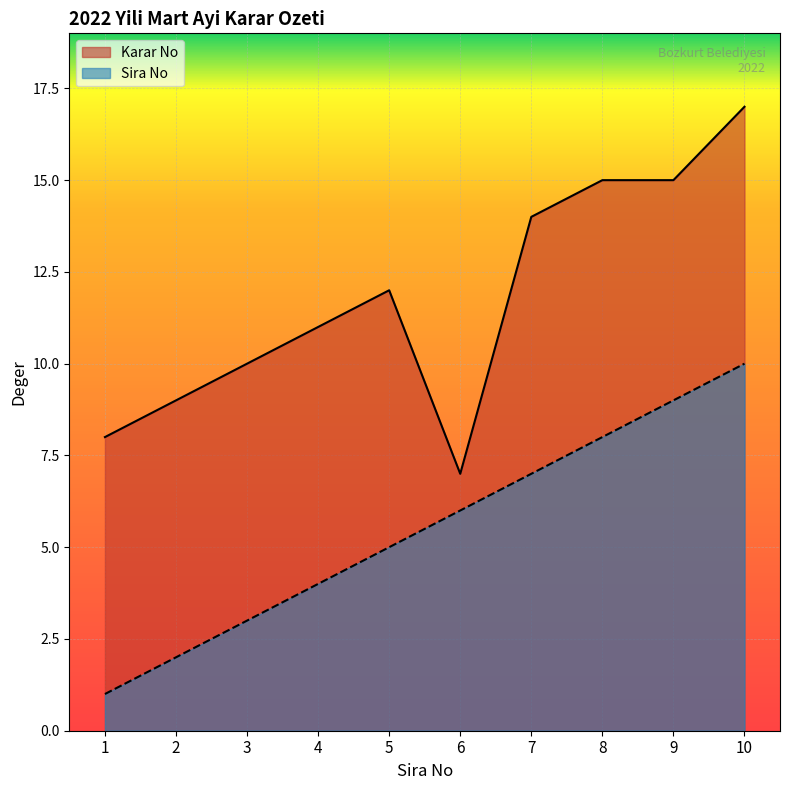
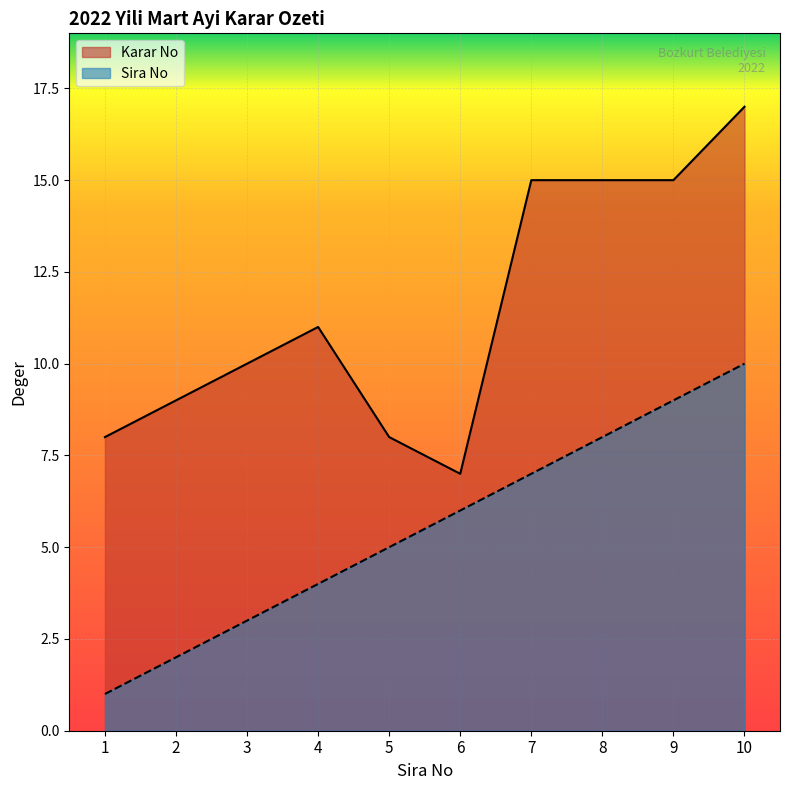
  {
    "Karar No": {
      "1": 8,
      "2": 9,
      "3": 10,
      "4": 11,
-     "5": 12,
+     "5": 8,
      "6": 7,
-     "7": 14,
+     "7": 15,
      "8": 15,
      "9": 15,
      "10": 17
    },
    "Sira No": {
      "1": 1,
      "2": 2,
      "3": 3,
      "4": 4,
      "5": 5,
      "6": 6,
      "7": 7,
      "8": 8,
      "9": 9,
      "10": 10
    }
  }
